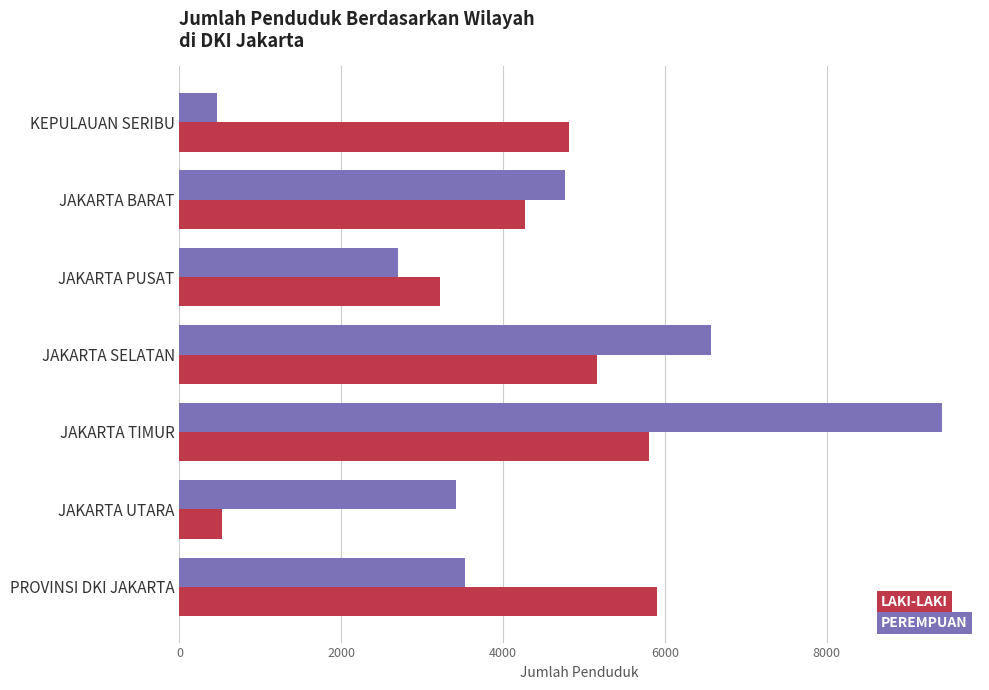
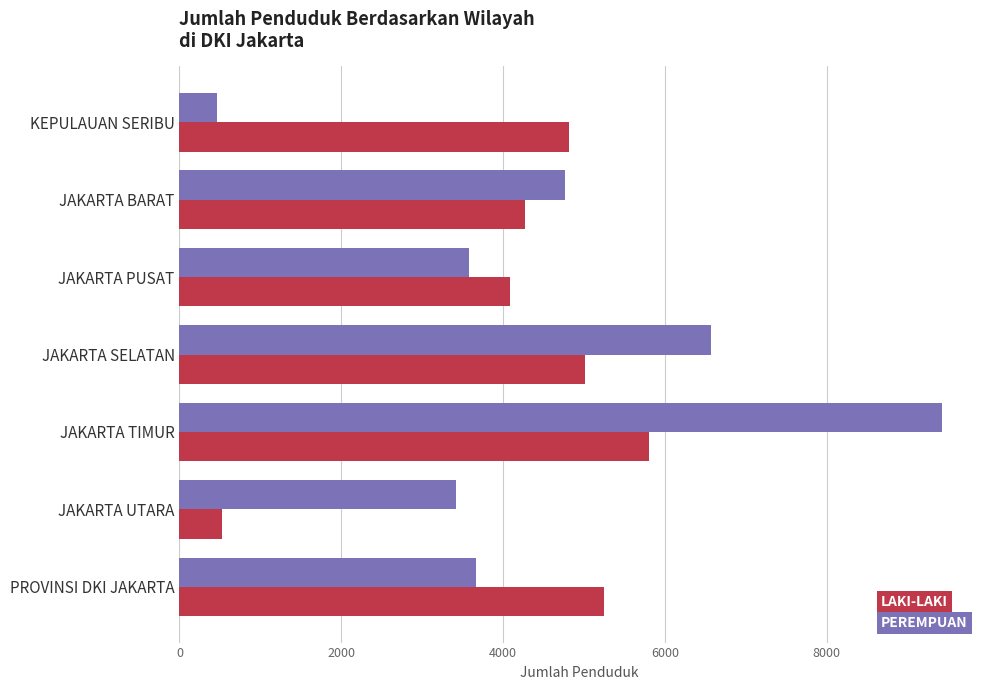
  {
    "LAKI-LAKI": {
      "KEPULAUAN SERIBU": 4800,
      "JAKARTA BARAT": 4300,
-     "JAKARTA PUSAT": 3200,
-     "JAKARTA SELATAN": 5200,
+     "JAKARTA PUSAT": 4100,
+     "JAKARTA SELATAN": 5000,
      "JAKARTA TIMUR": 5800,
      "JAKARTA UTARA": 500,
-     "PROVINSI DKI JAKARTA": 5900
+     "PROVINSI DKI JAKARTA": 5200
    },
    "PEREMPUAN": {
      "KEPULAUAN SERIBU": 500,
      "JAKARTA BARAT": 4800,
-     "JAKARTA PUSAT": 2700,
+     "JAKARTA PUSAT": 3600,
      "JAKARTA SELATAN": 6600,
      "JAKARTA TIMUR": 9400,
      "JAKARTA UTARA": 3400,
-     "PROVINSI DKI JAKARTA": 3500
+     "PROVINSI DKI JAKARTA": 3700
    }
  }
